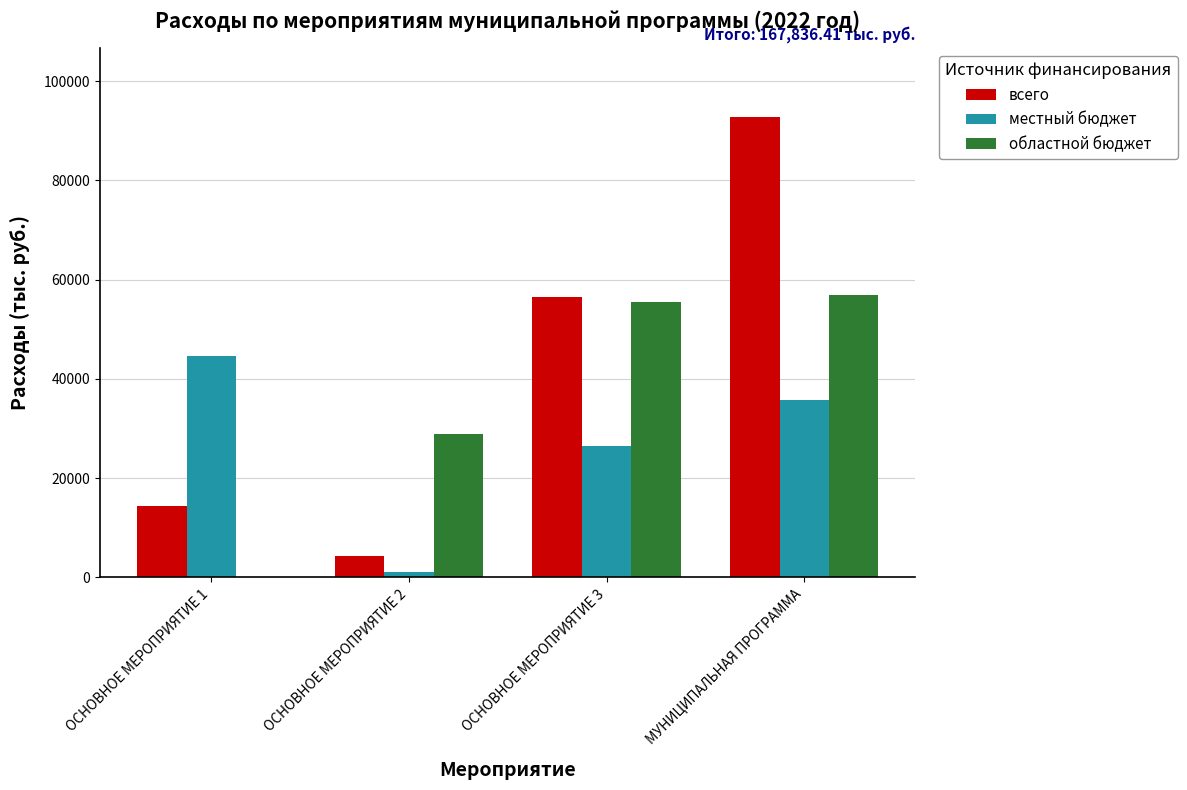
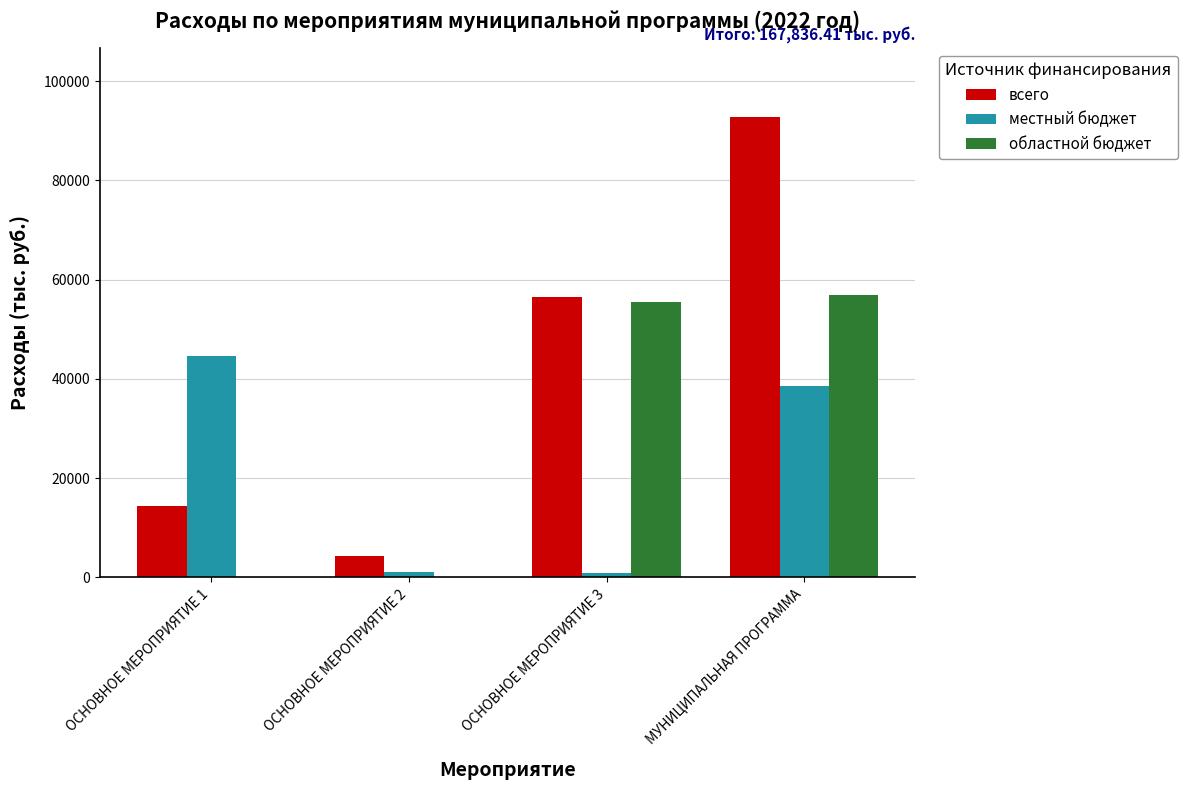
  {
    "всего": {
      "ОСНОВНОЕ МЕРОПРИЯТИЕ 1": 14000,
      "ОСНОВНОЕ МЕРОПРИЯТИЕ 2": 4000,
      "ОСНОВНОЕ МЕРОПРИЯТИЕ 3": 57000,
      "МУНИЦИПАЛЬНАЯ ПРОГРАММА": 93000
    },
    "местный бюджет": {
      "ОСНОВНОЕ МЕРОПРИЯТИЕ 1": 45000,
      "ОСНОВНОЕ МЕРОПРИЯТИЕ 2": 1000,
-     "ОСНОВНОЕ МЕРОПРИЯТИЕ 3": 27000,
-     "МУНИЦИПАЛЬНАЯ ПРОГРАММА": 36000
+     "ОСНОВНОЕ МЕРОПРИЯТИЕ 3": 1000,
+     "МУНИЦИПАЛЬНАЯ ПРОГРАММА": 39000
    },
    "областной бюджет": {
      "ОСНОВНОЕ МЕРОПРИЯТИЕ 1": 0,
-     "ОСНОВНОЕ МЕРОПРИЯТИЕ 2": 29000,
+     "ОСНОВНОЕ МЕРОПРИЯТИЕ 2": 0,
      "ОСНОВНОЕ МЕРОПРИЯТИЕ 3": 56000,
      "МУНИЦИПАЛЬНАЯ ПРОГРАММА": 57000
    }
  }
